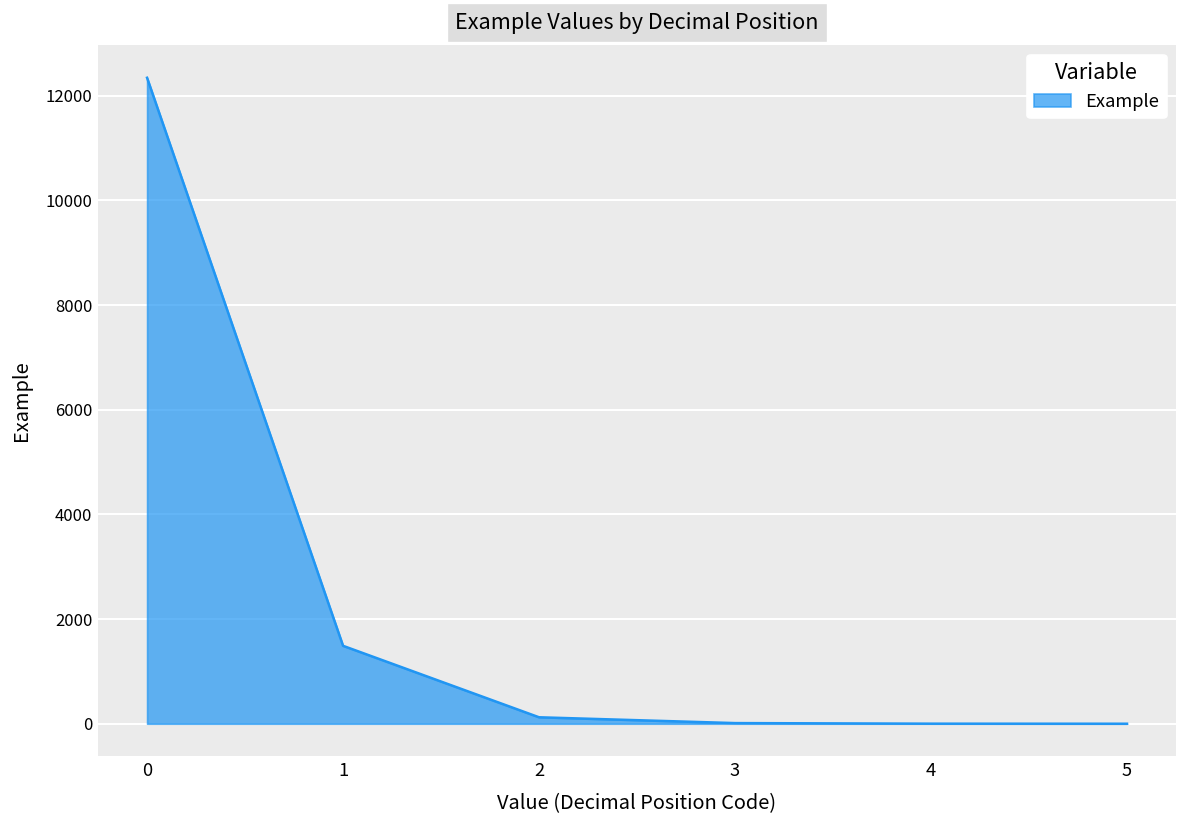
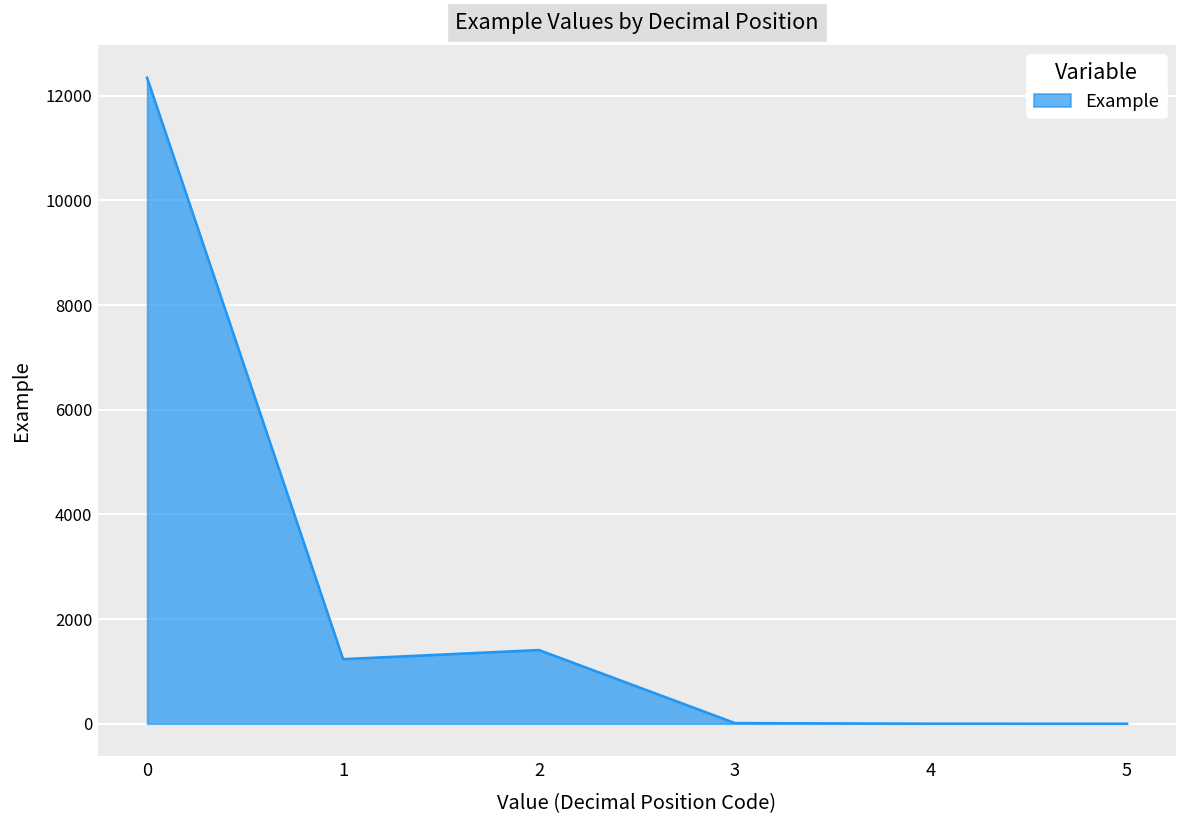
  {
    "0": 12300,
-   "1": 1500,
-   "2": 100,
+   "1": 1200,
+   "2": 1400,
    "3": 0,
    "4": 0,
    "5": 0
  }
